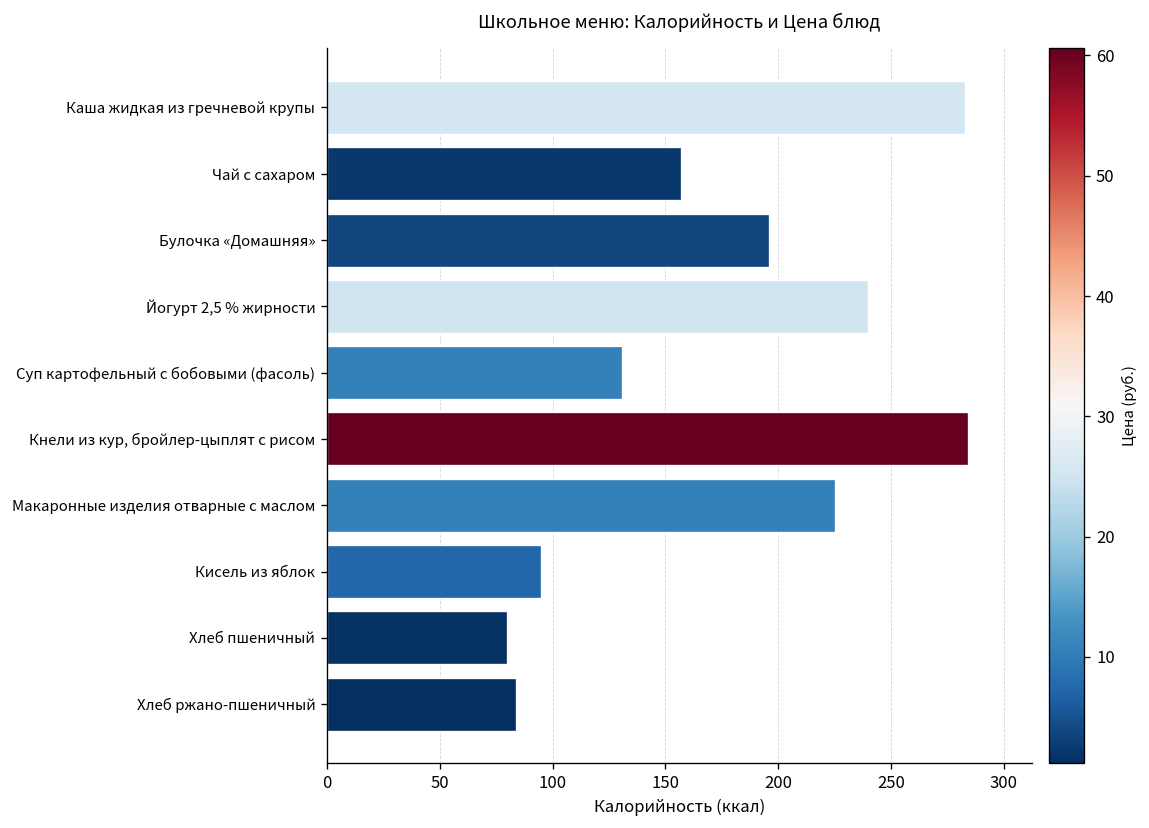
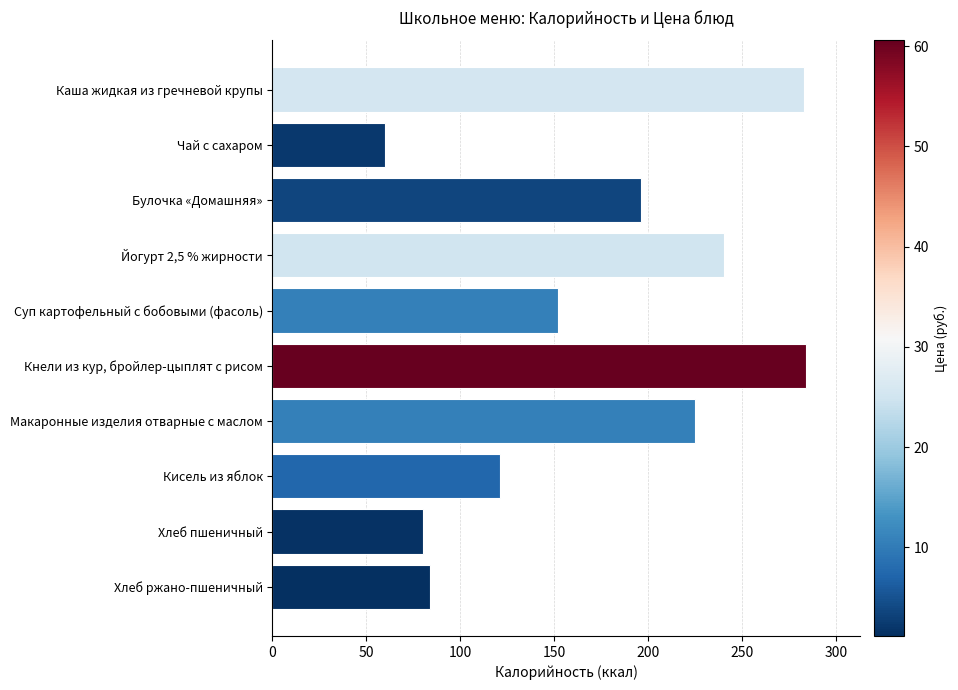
  {
    "Каша жидкая из гречневой крупы": 283,
-   "Чай с сахаром": 157,
+   "Чай с сахаром": 60,
    "Булочка «Домашняя»": 196,
    "Йогурт 2,5 % жирности": 240,
-   "Суп картофельный с бобовыми (фасоль)": 131,
+   "Суп картофельный с бобовыми (фасоль)": 152,
    "Кнели из кур, бройлер-цыплят с рисом": 284,
    "Макаронные изделия отварные с маслом": 225,
-   "Кисель из яблок": 95,
+   "Кисель из яблок": 121,
    "Хлеб пшеничный": 80,
    "Хлеб ржано-пшеничный": 84
  }
